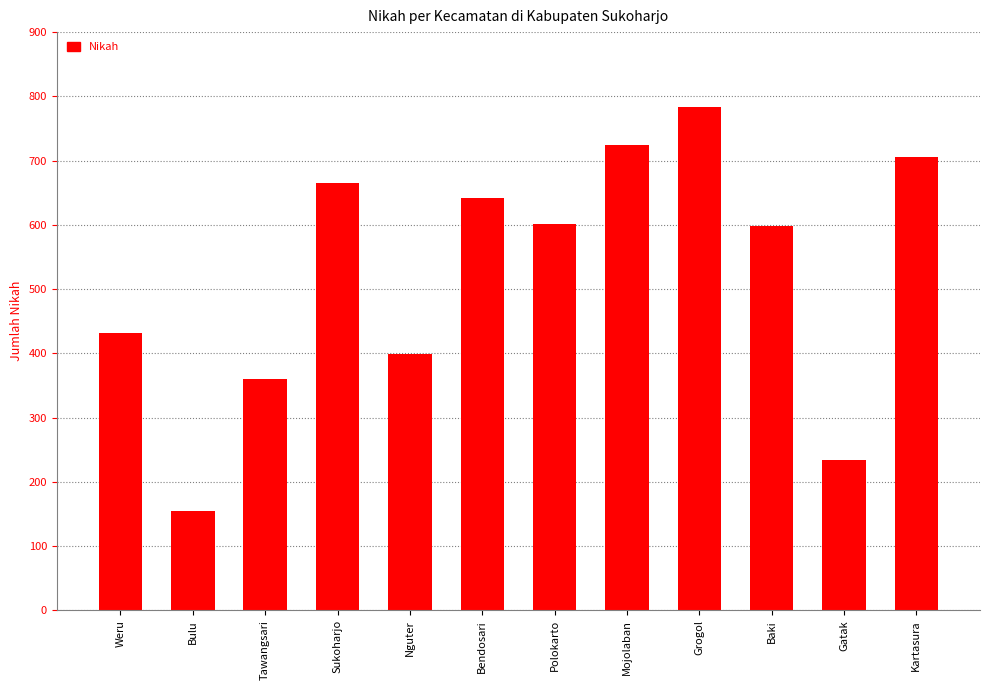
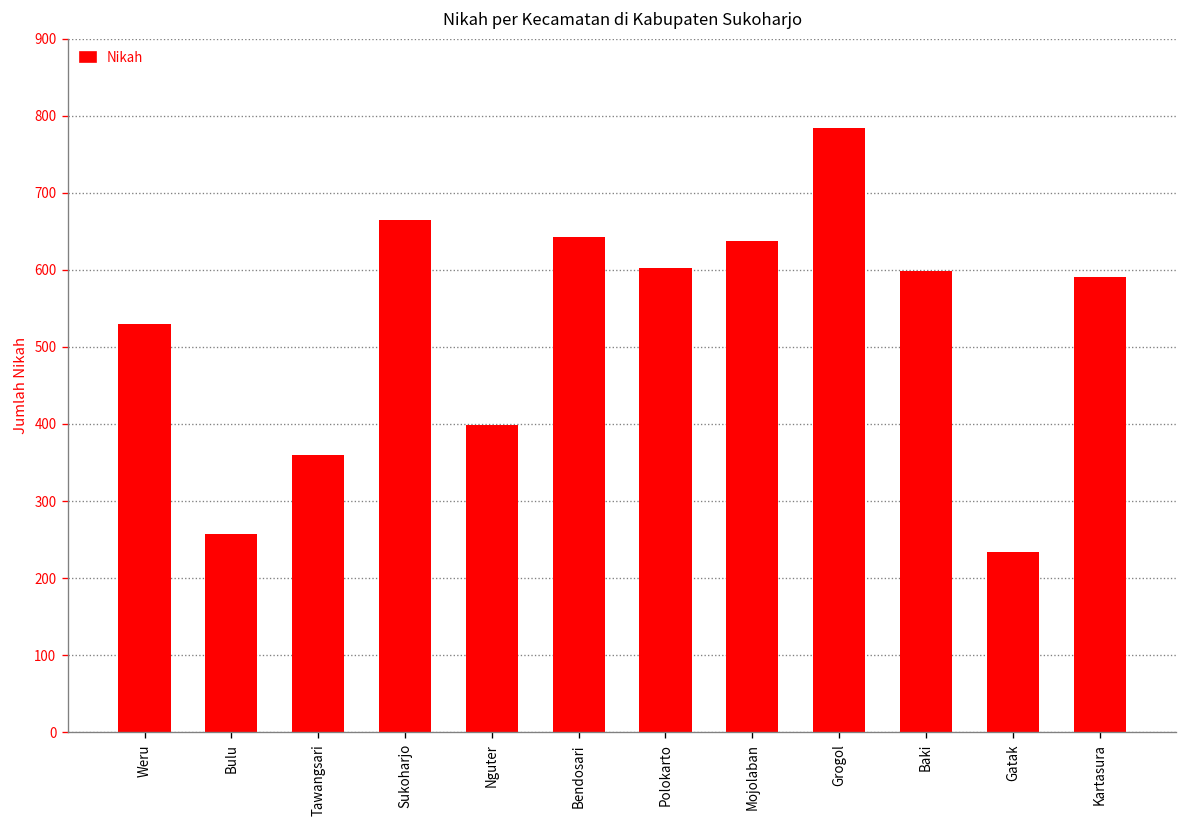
  {
-   "Weru": 430,
-   "Bulu": 150,
+   "Weru": 530,
+   "Bulu": 260,
    "Tawangsari": 360,
    "Sukoharjo": 670,
    "Nguter": 400,
    "Bendosari": 640,
    "Polokarto": 600,
-   "Mojolaban": 730,
+   "Mojolaban": 640,
    "Grogol": 780,
    "Baki": 600,
    "Gatak": 230,
-   "Kartasura": 710
+   "Kartasura": 590
  }
